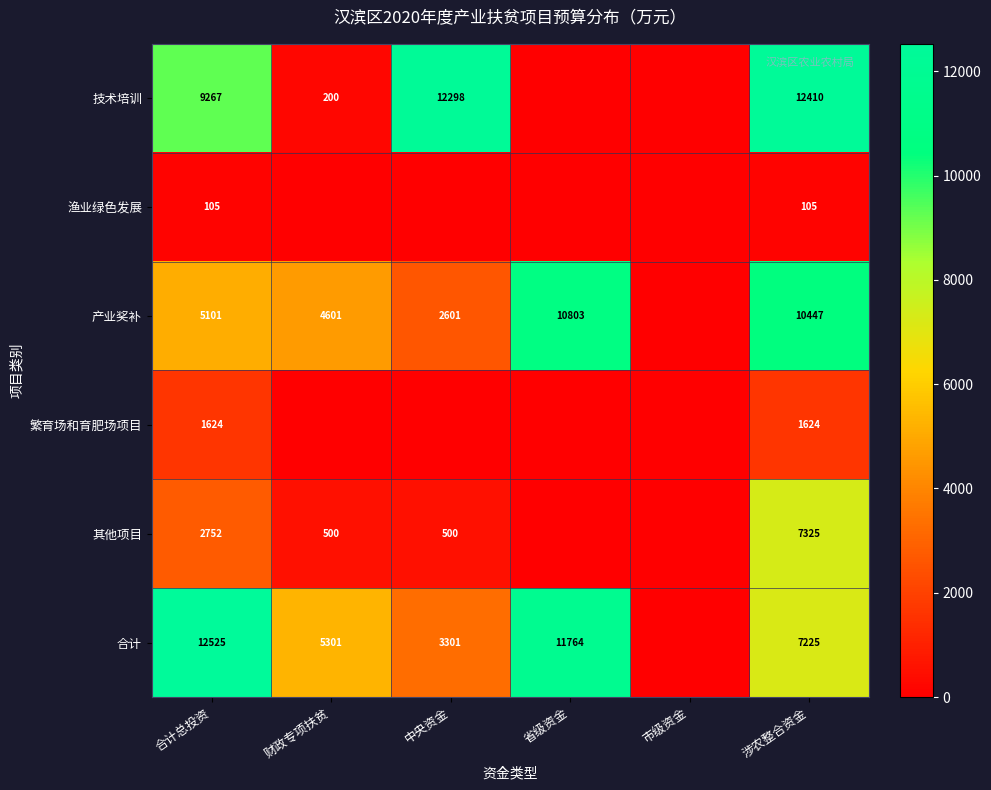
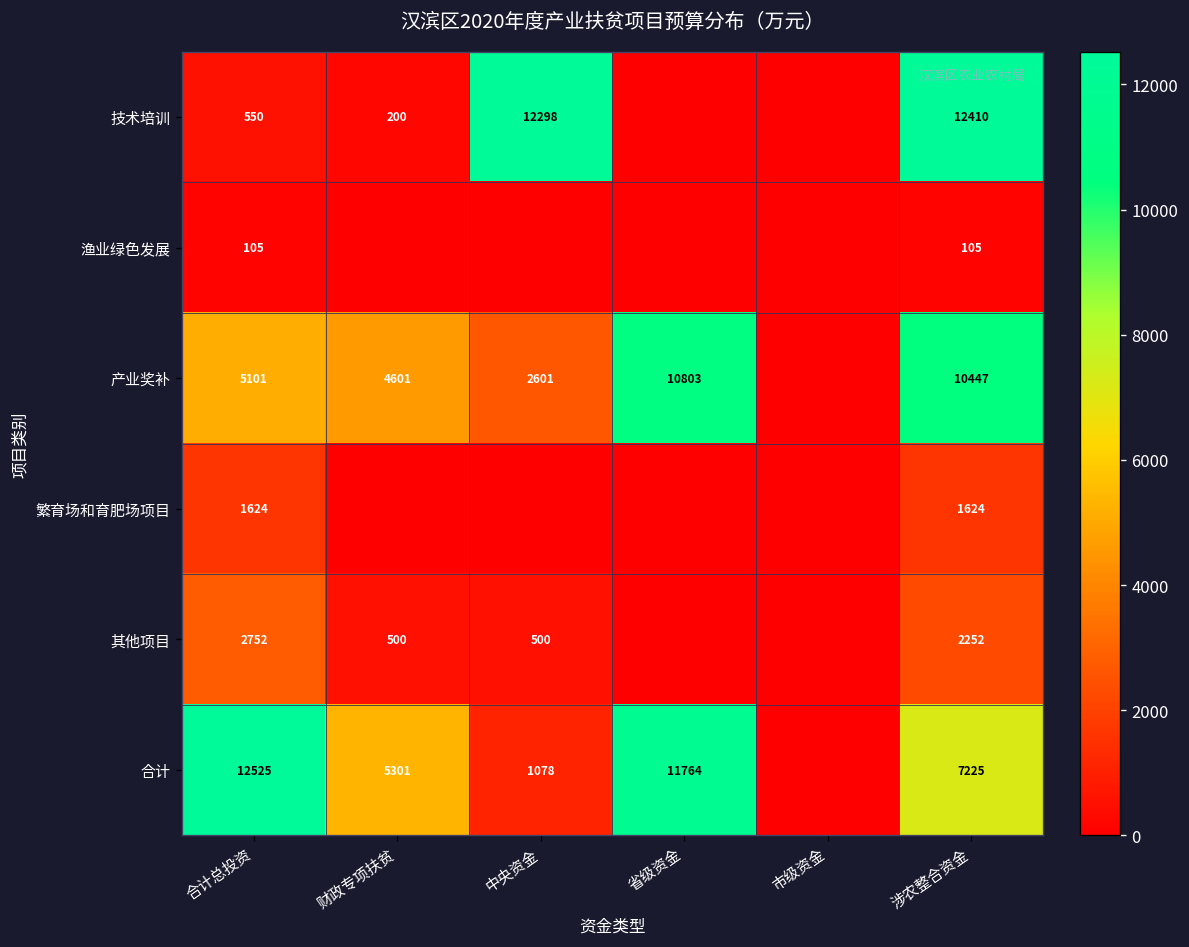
  {
    "技术培训": {
-     "合计总投资": 9267,
+     "合计总投资": 550,
      "财政专项扶贫": 200,
      "中央资金": 12298
    },
    "渔业绿色发展": {
      "合计总投资": 105,
      "涉农整合资金": 105
    },
    "产业奖补": {
      "合计总投资": 5101,
      "财政专项扶贫": 4601,
      "中央资金": 2601,
      "省级资金": 10803,
      "涉农整合资金": 10447
    },
    "繁育场和育肥场项目": {
      "合计总投资": 1624,
      "涉农整合资金": 1624
    },
    "其他项目": {
      "合计总投资": 2752,
      "财政专项扶贫": 500,
      "中央资金": 500,
-     "涉农整合资金": 7325
+     "涉农整合资金": 2252
    },
    "合计": {
      "合计总投资": 12525,
      "财政专项扶贫": 5301,
-     "中央资金": 3301,
+     "中央资金": 1078,
      "省级资金": 11764,
      "涉农整合资金": 7225
    }
  }
